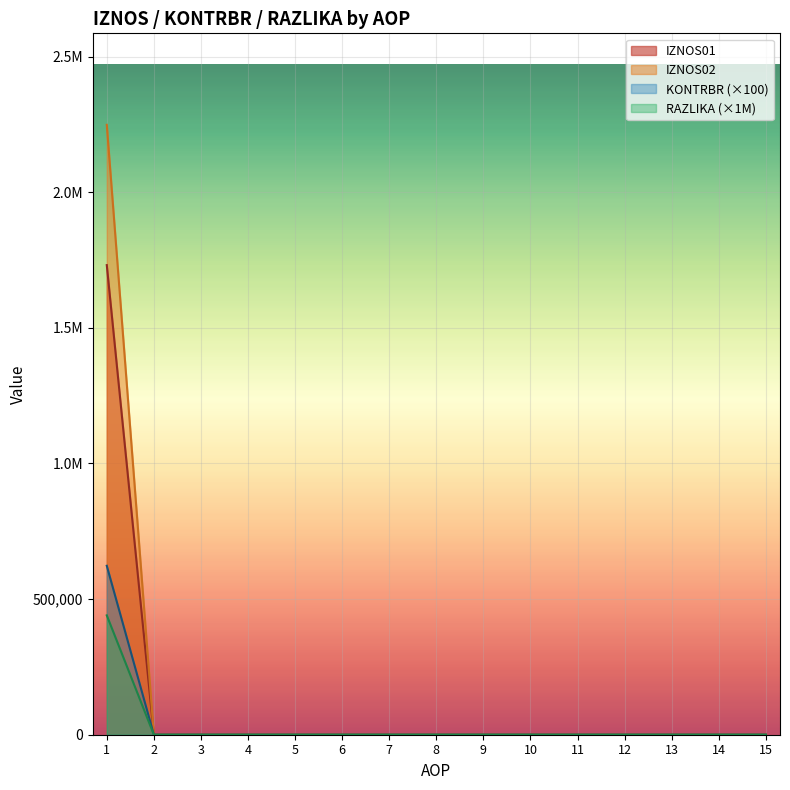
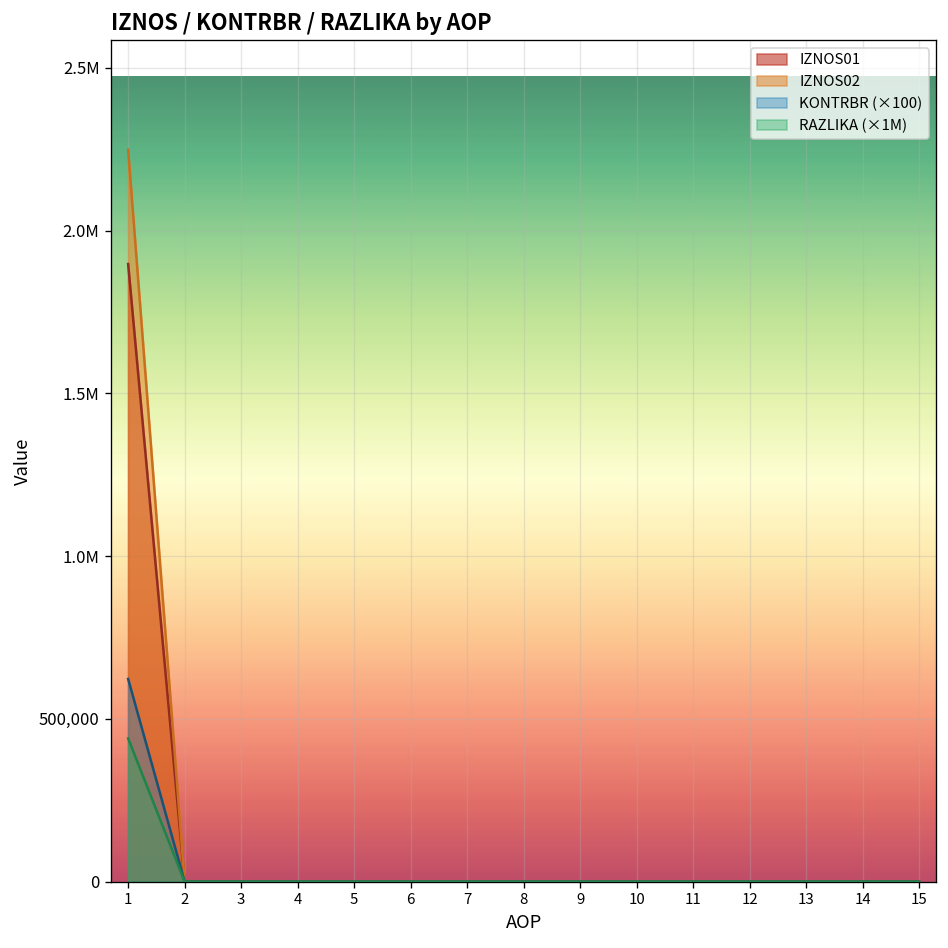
  {
    "IZNOS01": {
-     "1": "1,730,000"
+     "1": "1,900,000"
    },
    "IZNOS02": {
      "1": "2,250,000"
    },
    "KONTRBR (×100)": {
      "1": "620,000"
    },
    "RAZLIKA (×1M)": {
      "1": "440,000"
    }
  }
